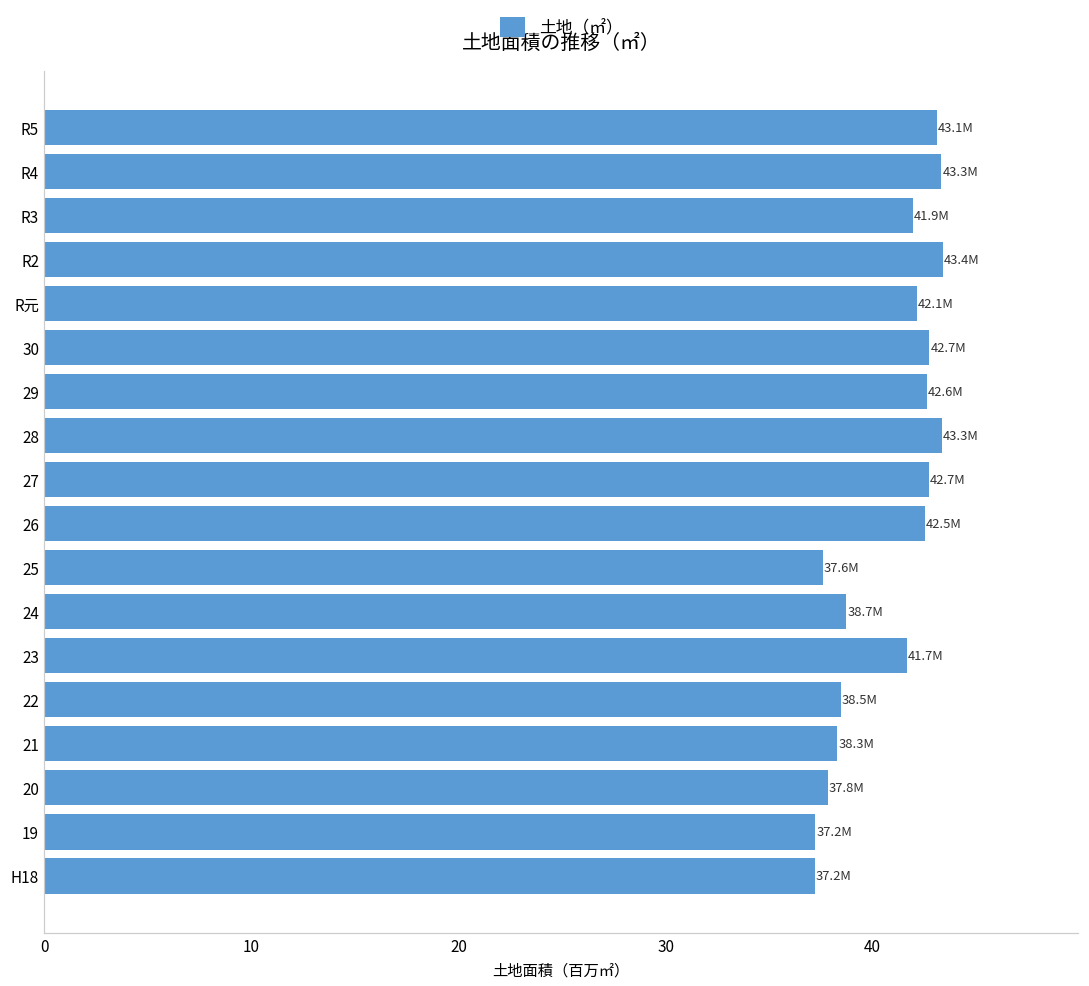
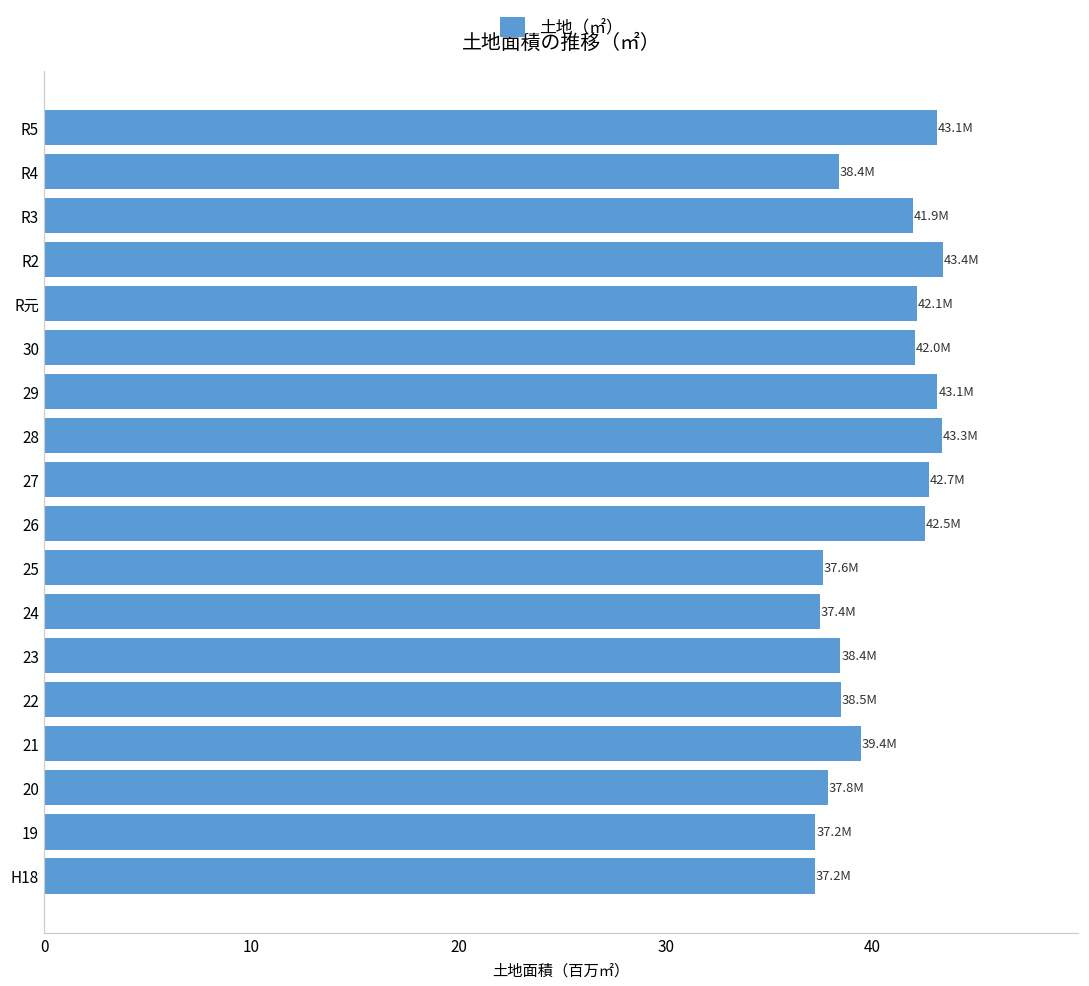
  {
    "R5": "43.1M",
-   "R4": "43.3M",
+   "R4": "38.4M",
    "R3": "41.9M",
    "R2": "43.4M",
    "R元": "42.1M",
-   "30": "42.7M",
-   "29": "42.6M",
+   "30": "42.0M",
+   "29": "43.1M",
    "28": "43.3M",
    "27": "42.7M",
    "26": "42.5M",
    "25": "37.6M",
-   "24": "38.7M",
-   "23": "41.7M",
+   "24": "37.4M",
+   "23": "38.4M",
    "22": "38.5M",
-   "21": "38.3M",
+   "21": "39.4M",
    "20": "37.8M",
    "19": "37.2M",
    "H18": "37.2M"
  }
